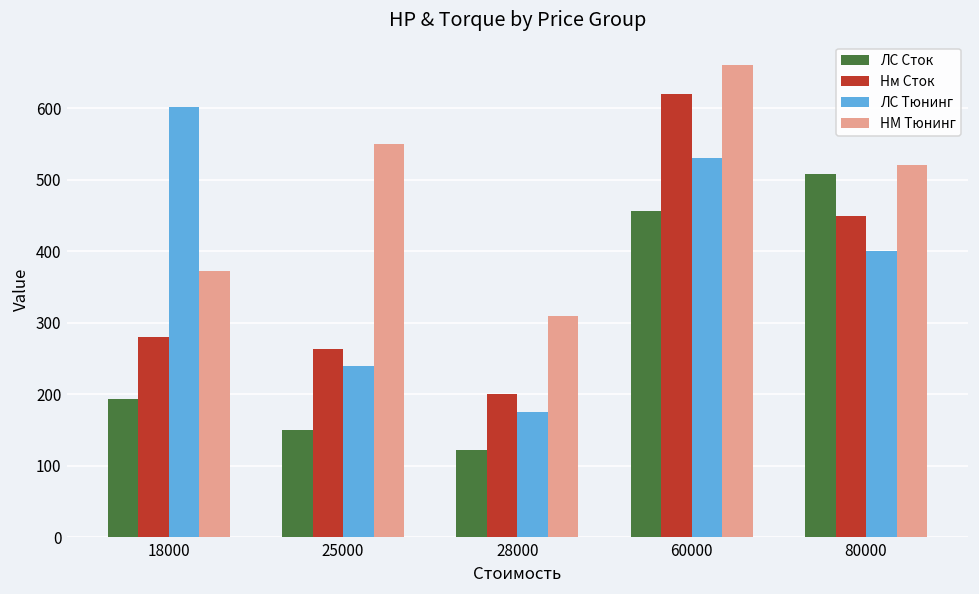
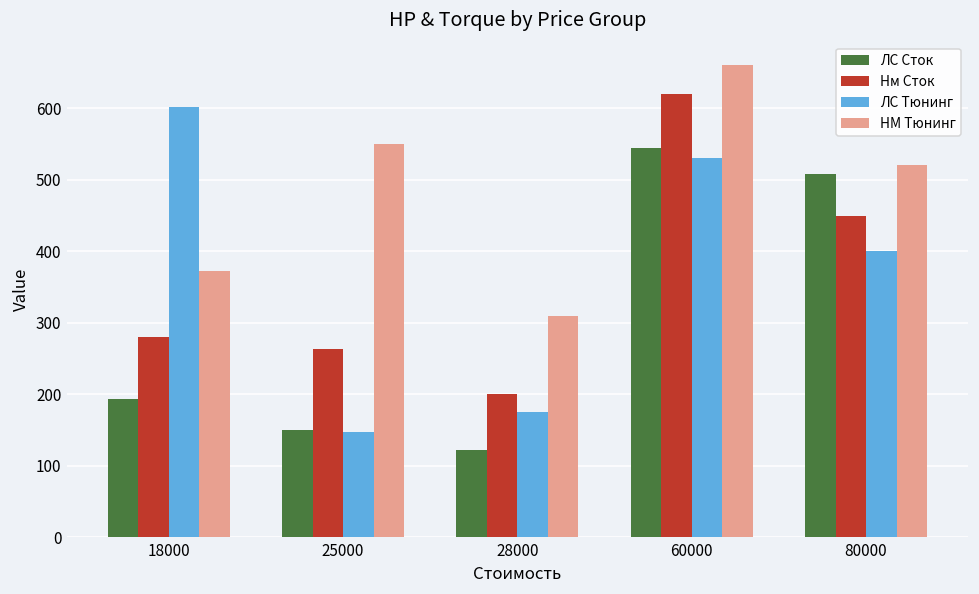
  {
    "ЛС Сток": {
      "18000": 190,
      "25000": 150,
      "28000": 120,
-     "60000": 460,
+     "60000": 540,
      "80000": 510
    },
    "Нм Сток": {
      "18000": 280,
      "25000": 260,
      "28000": 200,
      "60000": 620,
      "80000": 450
    },
    "ЛС Тюнинг": {
      "18000": 600,
-     "25000": 240,
+     "25000": 150,
      "28000": 180,
      "60000": 530,
      "80000": 400
    },
    "НМ Тюнинг": {
      "18000": 370,
      "25000": 550,
      "28000": 310,
      "60000": 660,
      "80000": 520
    }
  }
